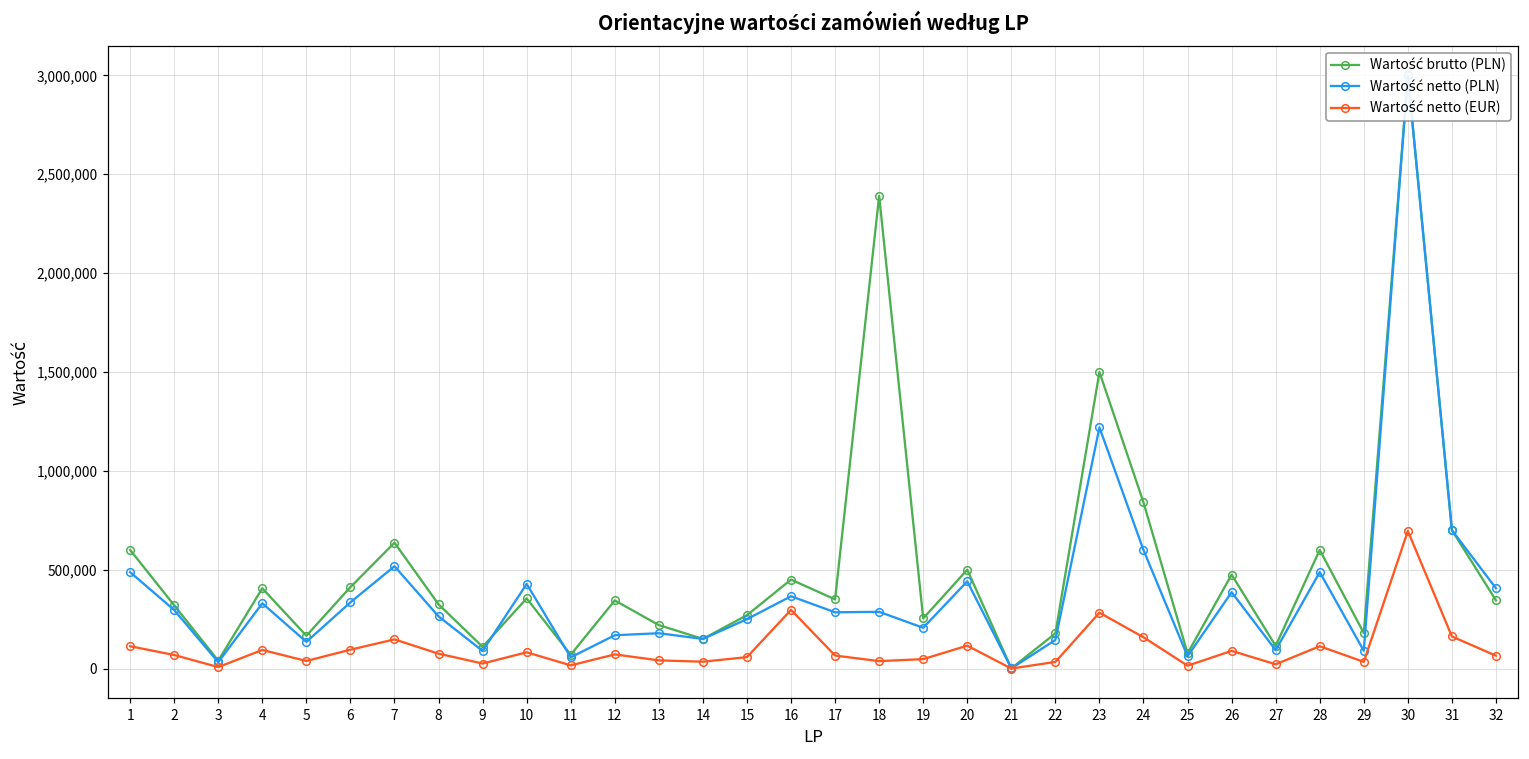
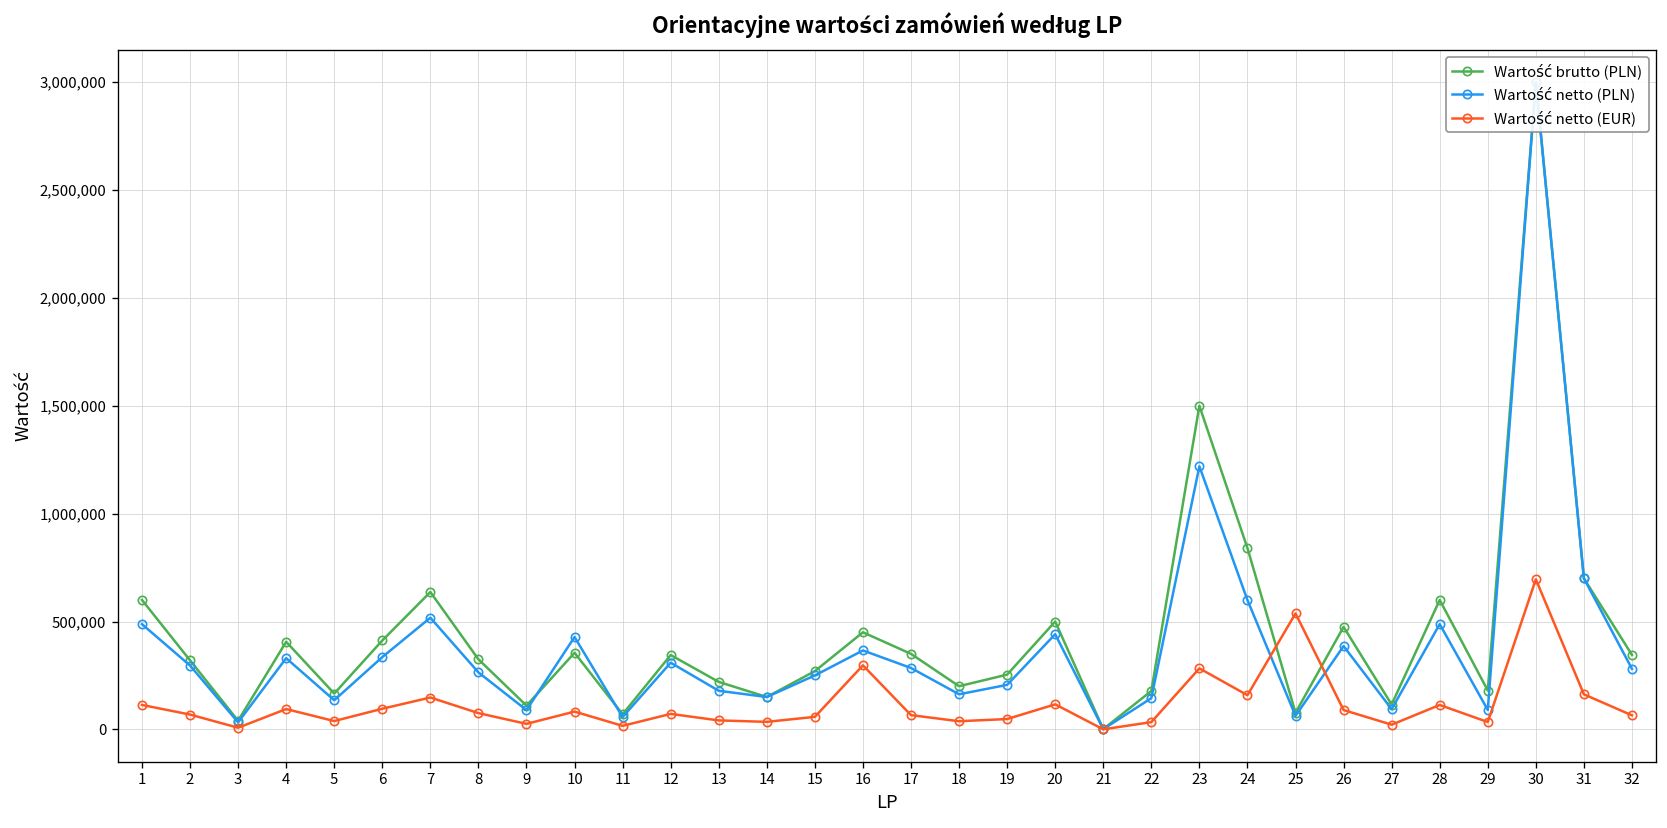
  {
    "Wartość brutto (PLN)": {
      "1": "600,000",
      "2": "320,000",
      "4": "410,000",
      "5": "170,000",
      "6": "410,000",
      "7": "640,000",
      "8": "320,000",
      "9": "110,000",
      "10": "360,000",
      "12": "340,000",
      "13": "220,000",
      "15": "270,000",
      "16": "450,000",
      "17": "350,000",
-     "18": "2,390,000",
+     "18": "200,000",
      "19": "250,000",
      "20": "500,000",
      "22": "180,000",
      "23": "1,500,000",
      "24": "840,000",
      "26": "480,000",
      "27": "120,000",
      "28": "600,000",
      "29": "180,000",
      "32": "350,000"
    },
    "Wartość netto (PLN)": {
      "1": "490,000",
      "2": "300,000",
      "4": "330,000",
      "5": "130,000",
      "6": "330,000",
      "7": "520,000",
      "8": "260,000",
      "9": "90,000",
      "10": "430,000",
-     "12": "170,000",
+     "12": "310,000",
      "13": "180,000",
      "15": "250,000",
      "16": "370,000",
      "17": "280,000",
-     "18": "290,000",
+     "18": "160,000",
      "19": "210,000",
      "20": "440,000",
      "22": "140,000",
      "23": "1,220,000",
      "24": "600,000",
      "26": "390,000",
      "27": "90,000",
      "28": "490,000",
      "29": "90,000",
-     "32": "410,000"
+     "32": "280,000"
    },
    "Wartość netto (EUR)": {
      "1": "110,000",
      "2": "70,000",
      "3": "10,000",
      "4": "90,000",
      "5": "40,000",
      "6": "100,000",
      "7": "150,000",
      "8": "80,000",
      "9": "30,000",
      "10": "80,000",
      "11": "20,000",
      "12": "70,000",
      "13": "40,000",
      "14": "30,000",
      "15": "60,000",
      "16": "300,000",
      "17": "70,000",
      "18": "40,000",
      "19": "50,000",
      "20": "120,000",
      "22": "30,000",
      "23": "280,000",
      "24": "160,000",
-     "25": "10,000",
+     "25": "540,000",
      "26": "90,000",
      "27": "20,000",
      "28": "110,000",
      "29": "30,000",
      "30": "700,000",
      "31": "160,000",
      "32": "70,000"
    }
  }
